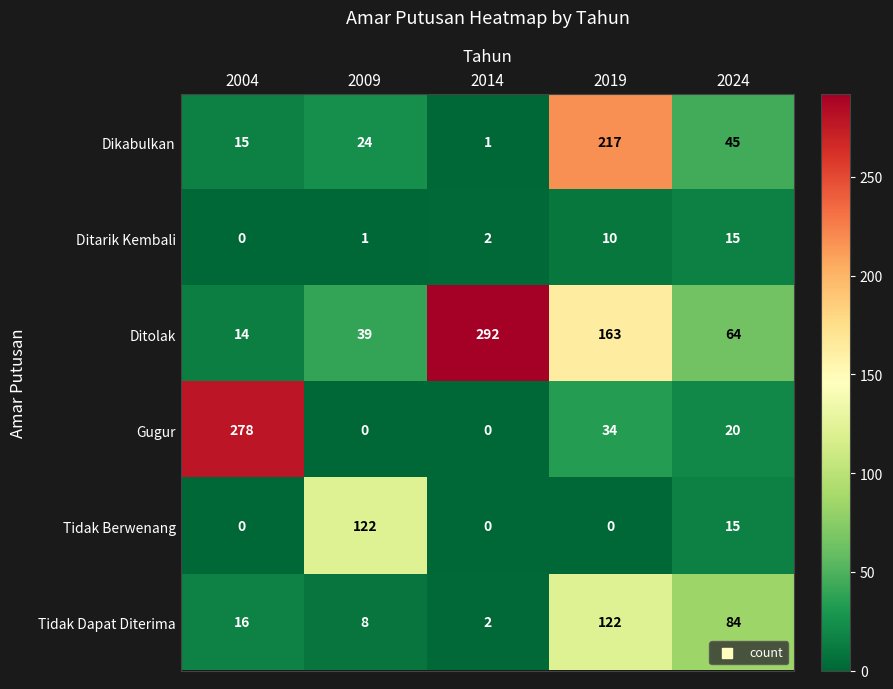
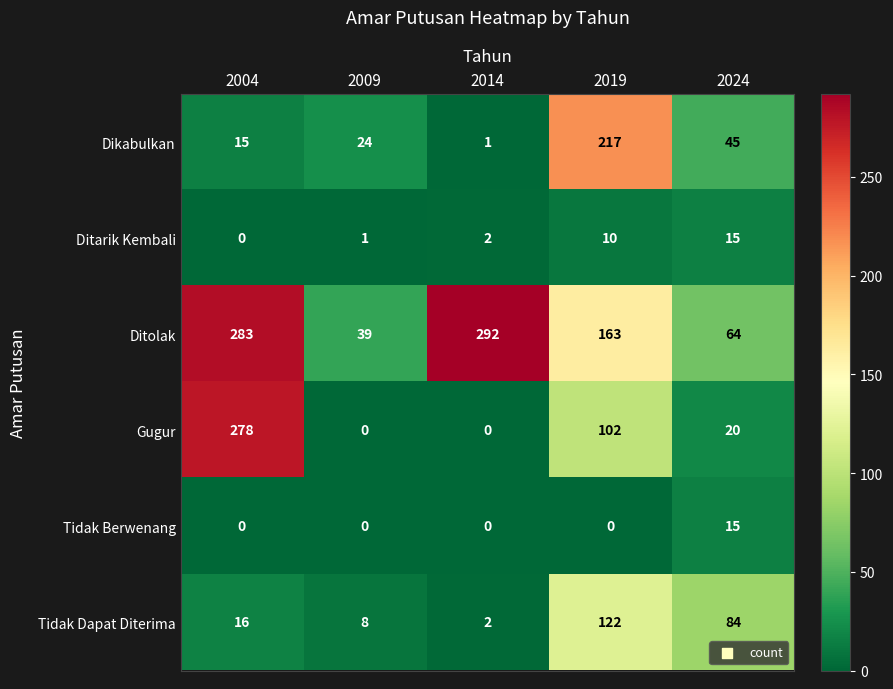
  {
    "Dikabulkan": {
      "2004": 15,
      "2009": 24,
      "2014": 1,
      "2019": 217,
      "2024": 45
    },
    "Ditarik Kembali": {
      "2004": 0,
      "2009": 1,
      "2014": 2,
      "2019": 10,
      "2024": 15
    },
    "Ditolak": {
-     "2004": 14,
+     "2004": 283,
      "2009": 39,
      "2014": 292,
      "2019": 163,
      "2024": 64
    },
    "Gugur": {
      "2004": 278,
      "2009": 0,
      "2014": 0,
-     "2019": 34,
+     "2019": 102,
      "2024": 20
    },
    "Tidak Berwenang": {
      "2004": 0,
-     "2009": 122,
+     "2009": 0,
      "2014": 0,
      "2019": 0,
      "2024": 15
    },
    "Tidak Dapat Diterima": {
      "2004": 16,
      "2009": 8,
      "2014": 2,
      "2019": 122,
      "2024": 84
    }
  }
